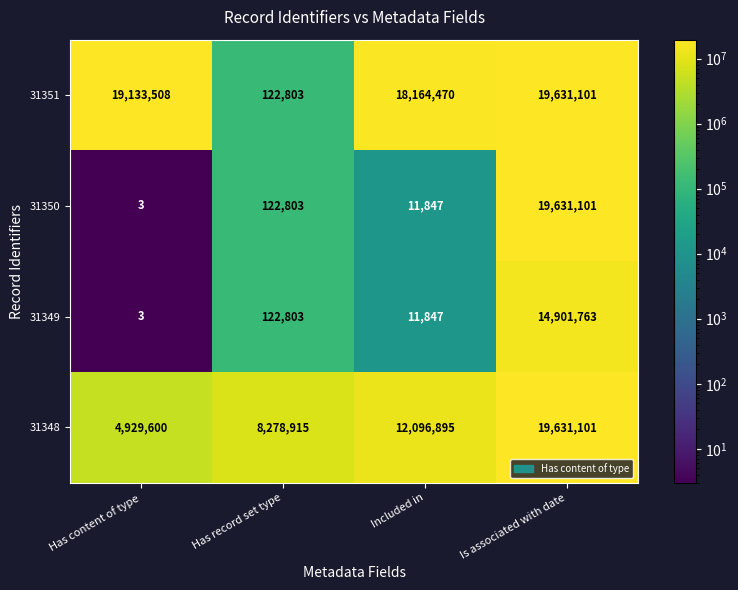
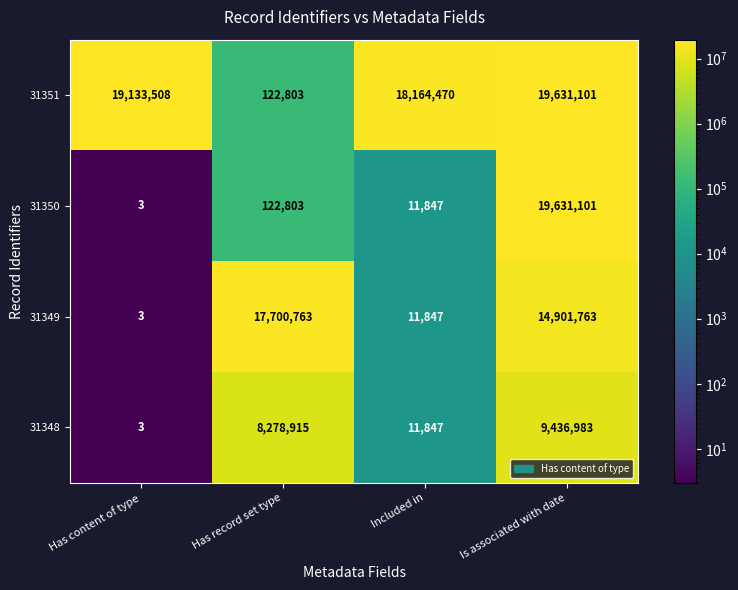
  {
    "31351": {
      "Has content of type": "19,133,508",
      "Has record set type": "122,803",
      "Included in": "18,164,470",
      "Is associated with date": "19,631,101"
    },
    "31350": {
      "Has content of type": "3",
      "Has record set type": "122,803",
      "Included in": "11,847",
      "Is associated with date": "19,631,101"
    },
    "31349": {
      "Has content of type": "3",
-     "Has record set type": "122,803",
+     "Has record set type": "17,700,763",
      "Included in": "11,847",
      "Is associated with date": "14,901,763"
    },
    "31348": {
-     "Has content of type": "4,929,600",
+     "Has content of type": "3",
      "Has record set type": "8,278,915",
-     "Included in": "12,096,895",
-     "Is associated with date": "19,631,101"
+     "Included in": "11,847",
+     "Is associated with date": "9,436,983"
    }
  }
